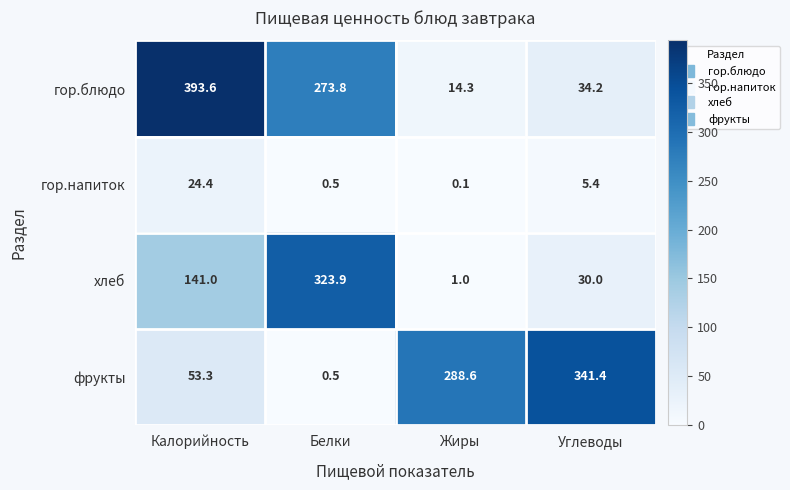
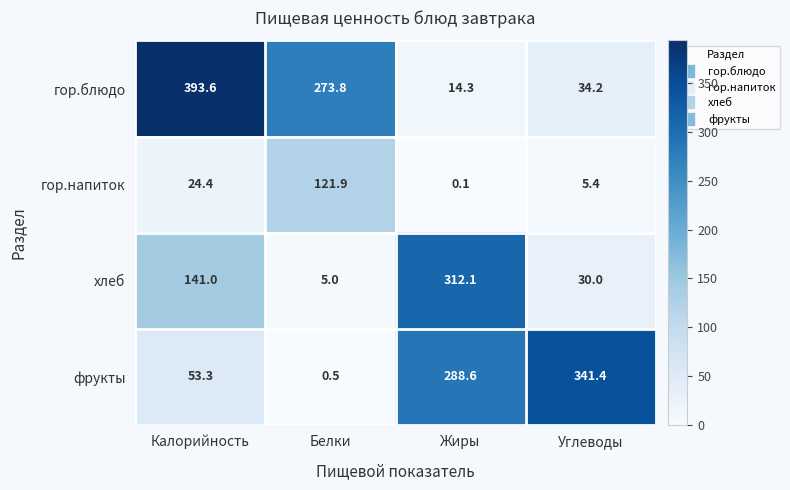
  {
    "гор.блюдо": {
      "Калорийность": 393.6,
      "Белки": 273.8,
      "Жиры": 14.3,
      "Углеводы": 34.2
    },
    "гор.напиток": {
      "Калорийность": 24.4,
-     "Белки": 0.5,
+     "Белки": 121.9,
      "Жиры": 0.1,
      "Углеводы": 5.4
    },
    "хлеб": {
      "Калорийность": 141.0,
-     "Белки": 323.9,
-     "Жиры": 1.0,
+     "Белки": 5.0,
+     "Жиры": 312.1,
      "Углеводы": 30.0
    },
    "фрукты": {
      "Калорийность": 53.3,
      "Белки": 0.5,
      "Жиры": 288.6,
      "Углеводы": 341.4
    }
  }
